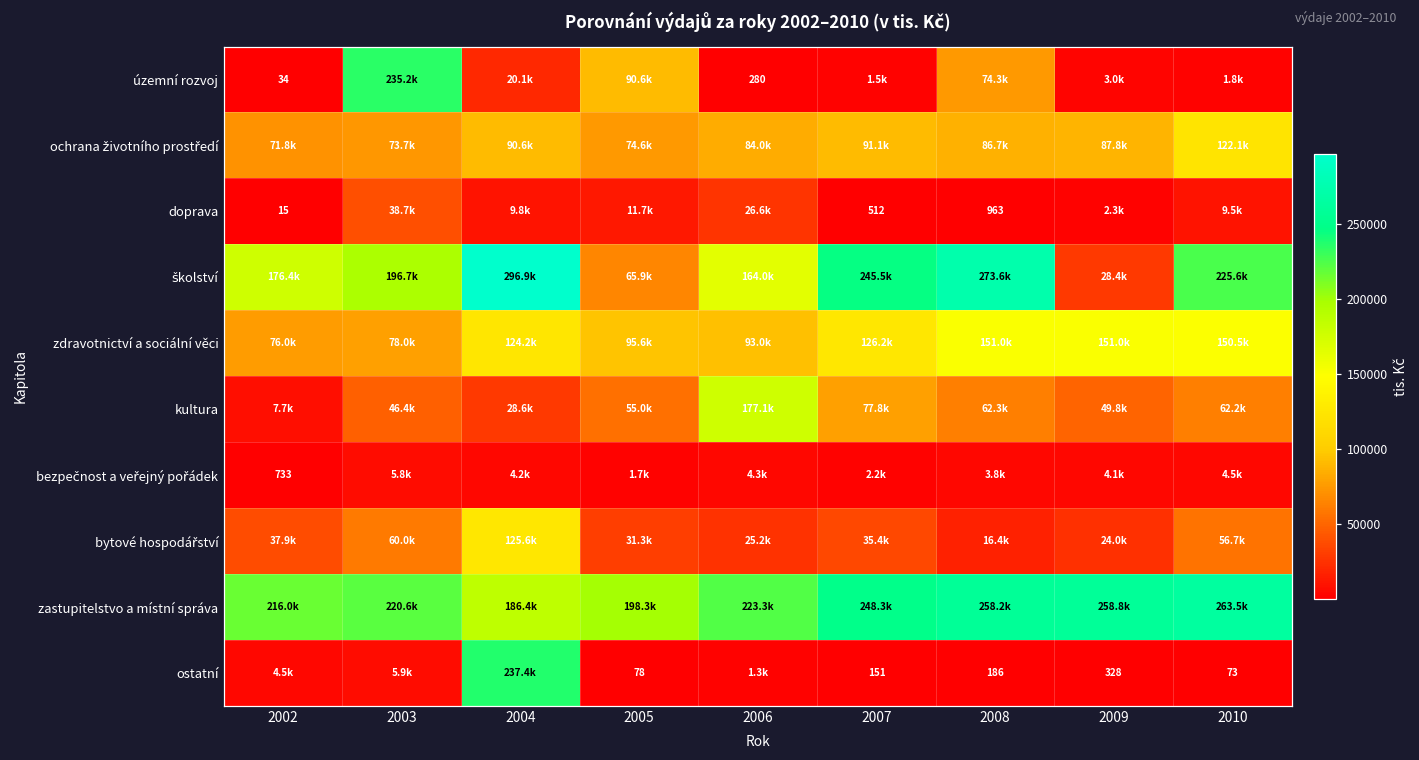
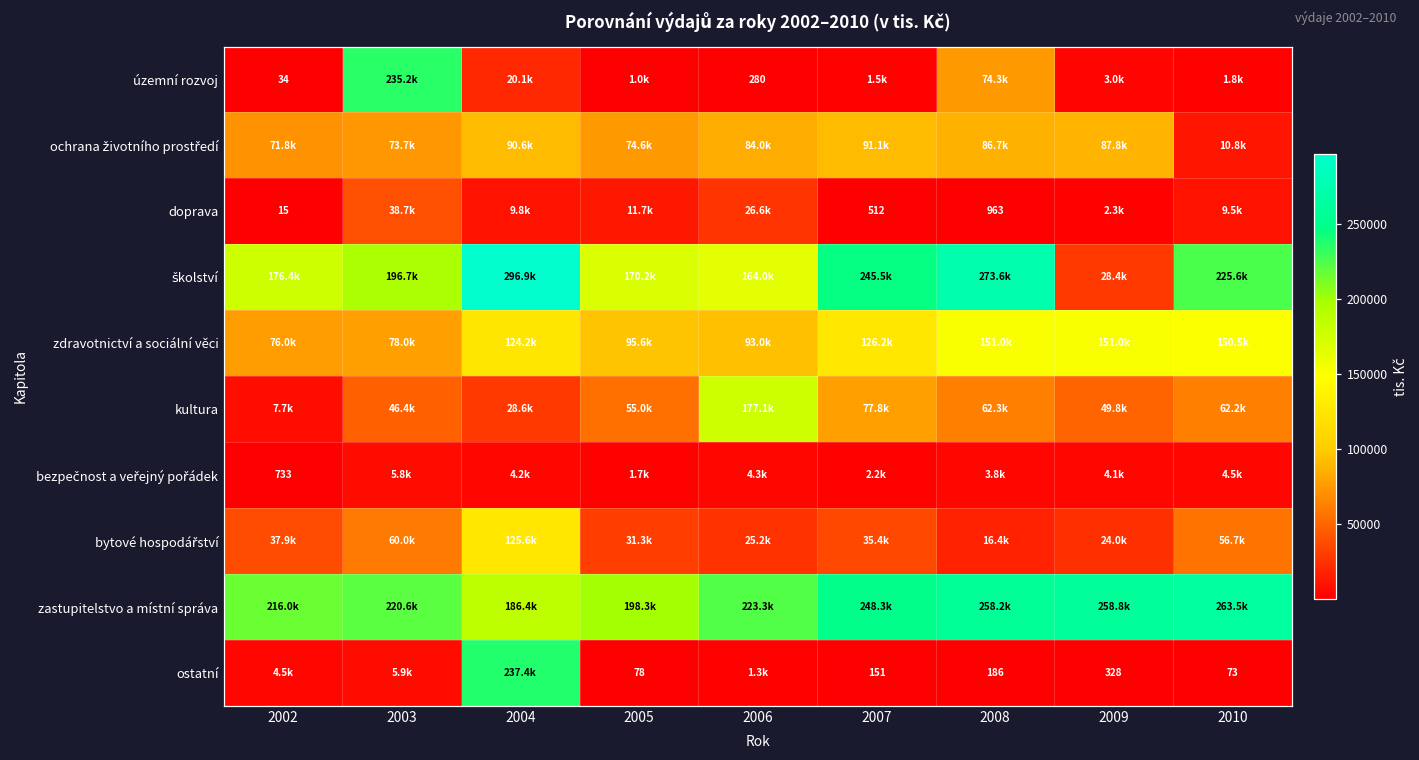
  {
    "územní rozvoj": {
      "2002": "34",
      "2003": "235.2k",
      "2004": "20.1k",
-     "2005": "90.6k",
+     "2005": "1.0k",
      "2006": "280",
      "2007": "1.5k",
      "2008": "74.3k",
      "2009": "3.0k",
      "2010": "1.8k"
    },
    "ochrana životního prostředí": {
      "2002": "71.8k",
      "2003": "73.7k",
      "2004": "90.6k",
      "2005": "74.6k",
      "2006": "84.0k",
      "2007": "91.1k",
      "2008": "86.7k",
      "2009": "87.8k",
-     "2010": "122.1k"
+     "2010": "10.8k"
    },
    "doprava": {
      "2002": "15",
      "2003": "38.7k",
      "2004": "9.8k",
      "2005": "11.7k",
      "2006": "26.6k",
      "2007": "512",
      "2008": "963",
      "2009": "2.3k",
      "2010": "9.5k"
    },
    "školství": {
      "2002": "176.4k",
      "2003": "196.7k",
      "2004": "296.9k",
-     "2005": "65.9k",
+     "2005": "170.2k",
      "2006": "164.0k",
      "2007": "245.5k",
      "2008": "273.6k",
      "2009": "28.4k",
      "2010": "225.6k"
    },
    "zdravotnictví a sociální věci": {
      "2002": "76.0k",
      "2003": "78.0k",
      "2004": "124.2k",
      "2005": "95.6k",
      "2006": "93.0k",
      "2007": "126.2k",
      "2008": "151.0k",
      "2009": "151.0k",
      "2010": "150.5k"
    },
    "kultura": {
      "2002": "7.7k",
      "2003": "46.4k",
      "2004": "28.6k",
      "2005": "55.0k",
      "2006": "177.1k",
      "2007": "77.8k",
      "2008": "62.3k",
      "2009": "49.8k",
      "2010": "62.2k"
    },
    "bezpečnost a veřejný pořádek": {
      "2002": "733",
      "2003": "5.8k",
      "2004": "4.2k",
      "2005": "1.7k",
      "2006": "4.3k",
      "2007": "2.2k",
      "2008": "3.8k",
      "2009": "4.1k",
      "2010": "4.5k"
    },
    "bytové hospodářství": {
      "2002": "37.9k",
      "2003": "60.0k",
      "2004": "125.6k",
      "2005": "31.3k",
      "2006": "25.2k",
      "2007": "35.4k",
      "2008": "16.4k",
      "2009": "24.0k",
      "2010": "56.7k"
    },
    "zastupitelstvo a místní správa": {
      "2002": "216.0k",
      "2003": "220.6k",
      "2004": "186.4k",
      "2005": "198.3k",
      "2006": "223.3k",
      "2007": "248.3k",
      "2008": "258.2k",
      "2009": "258.8k",
      "2010": "263.5k"
    },
    "ostatní": {
      "2002": "4.5k",
      "2003": "5.9k",
      "2004": "237.4k",
      "2005": "78",
      "2006": "1.3k",
      "2007": "151",
      "2008": "186",
      "2009": "328",
      "2010": "73"
    }
  }
